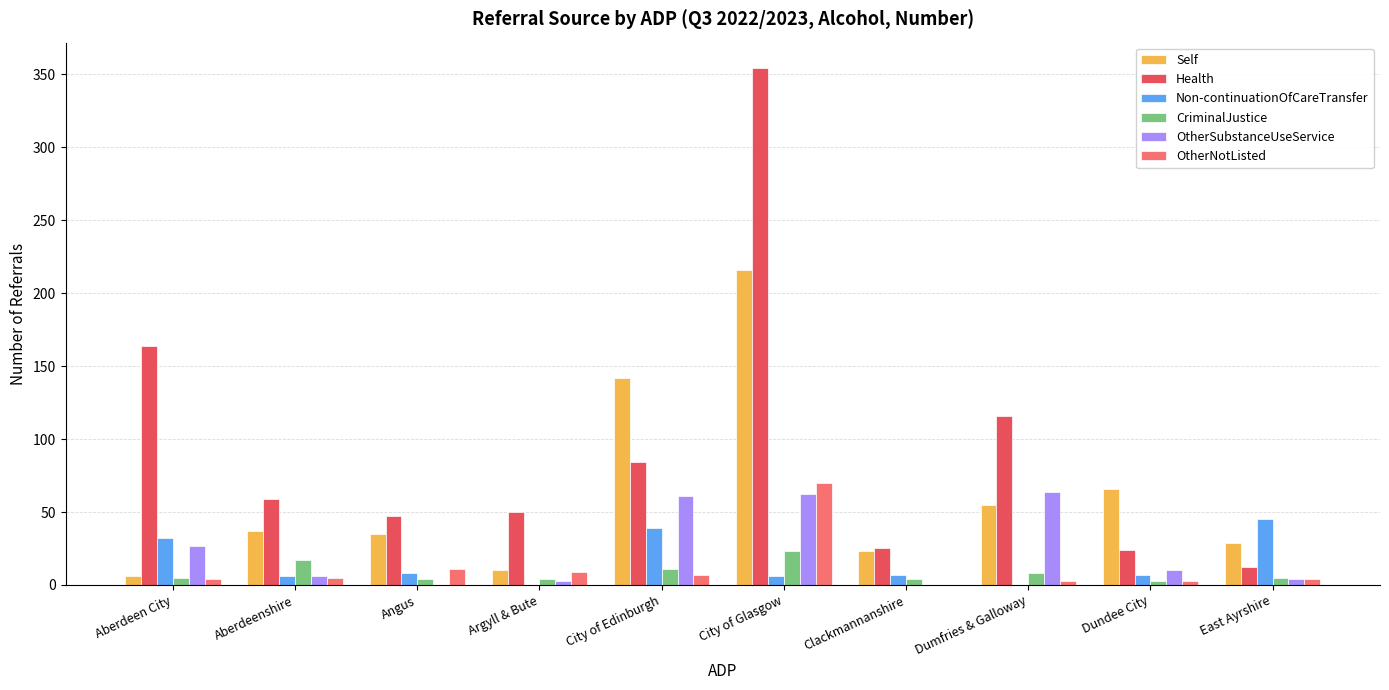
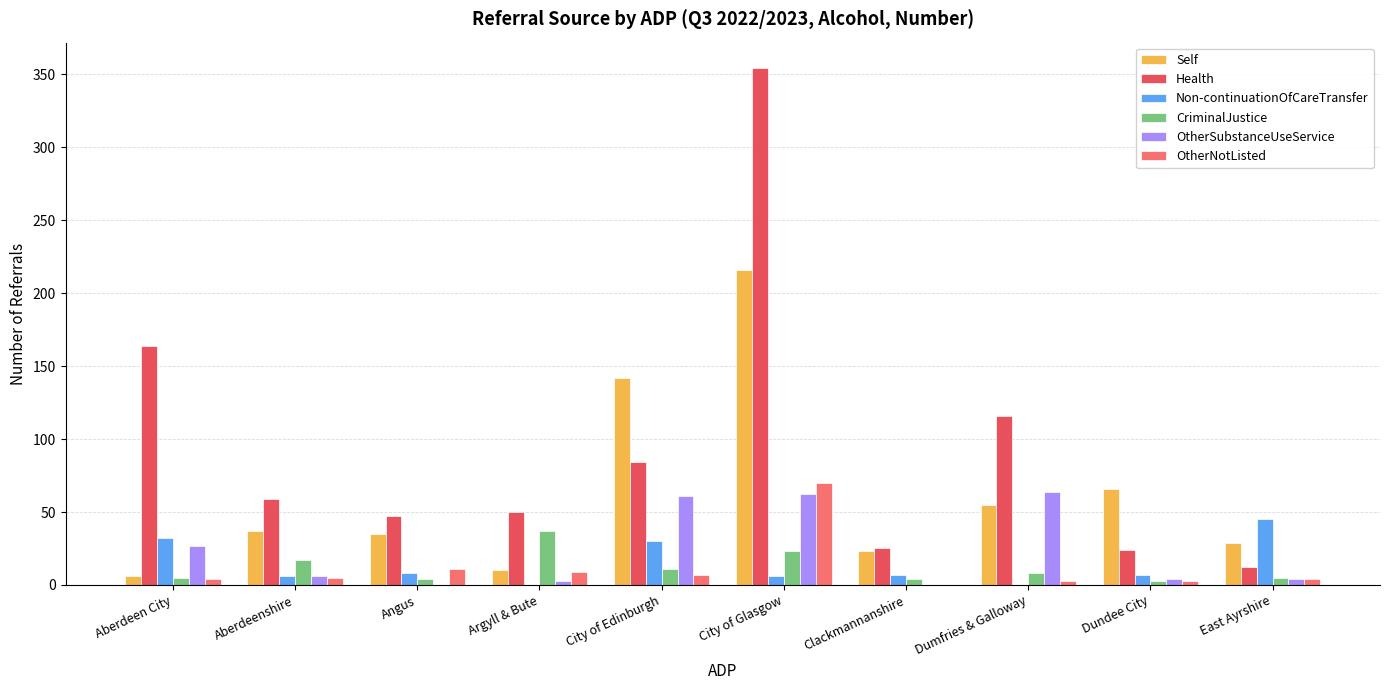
  {
    "Self": {
      "Aberdeen City": 6,
      "Aberdeenshire": 37,
      "Angus": 35,
      "Argyll & Bute": 10,
      "City of Edinburgh": 142,
      "City of Glasgow": 216,
      "Clackmannanshire": 23,
      "Dumfries & Galloway": 55,
      "Dundee City": 66,
      "East Ayrshire": 29
    },
    "Non-continuationOfCareTransfer": {
      "Aberdeen City": 32,
      "Aberdeenshire": 6,
      "Angus": 8,
      "Argyll & Bute": 0,
-     "City of Edinburgh": 39,
+     "City of Edinburgh": 30,
      "City of Glasgow": 6,
      "Clackmannanshire": 7,
      "Dumfries & Galloway": 0,
      "Dundee City": 7,
      "East Ayrshire": 45
    },
    "CriminalJustice": {
      "Aberdeen City": 5,
      "Aberdeenshire": 17,
      "Angus": 4,
-     "Argyll & Bute": 4,
+     "Argyll & Bute": 37,
      "City of Edinburgh": 11,
      "City of Glasgow": 23,
      "Clackmannanshire": 4,
      "Dumfries & Galloway": 8,
      "Dundee City": 3,
      "East Ayrshire": 5
    },
    "OtherSubstanceUseService": {
      "Aberdeen City": 27,
      "Aberdeenshire": 6,
      "Angus": 0,
      "Argyll & Bute": 3,
      "City of Edinburgh": 61,
      "City of Glasgow": 62,
      "Clackmannanshire": 0,
      "Dumfries & Galloway": 64,
-     "Dundee City": 10,
+     "Dundee City": 4,
      "East Ayrshire": 4
    }
  }
